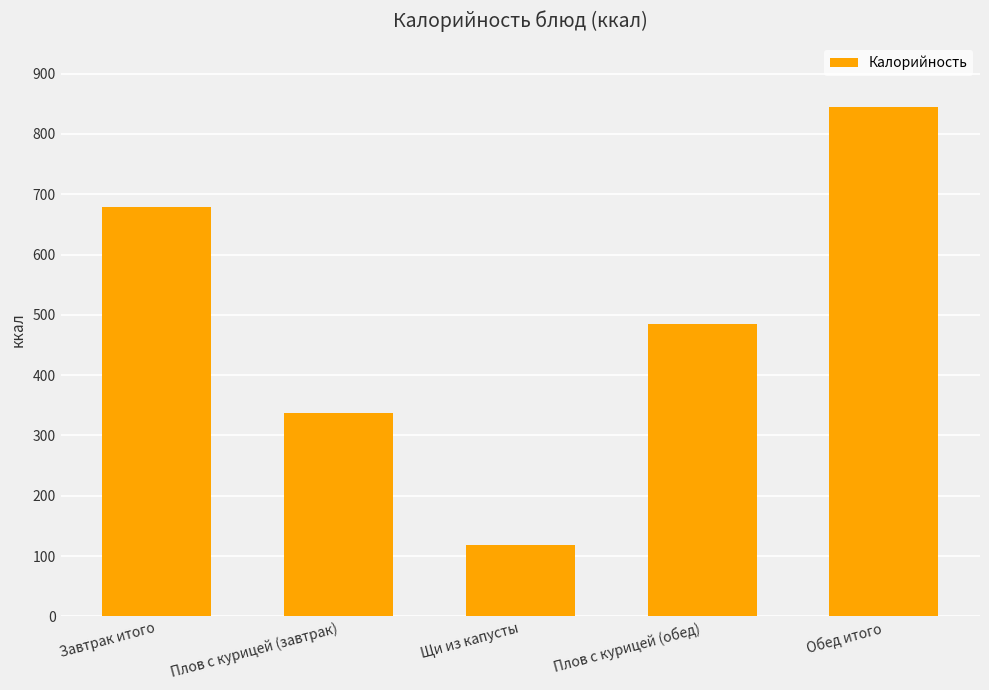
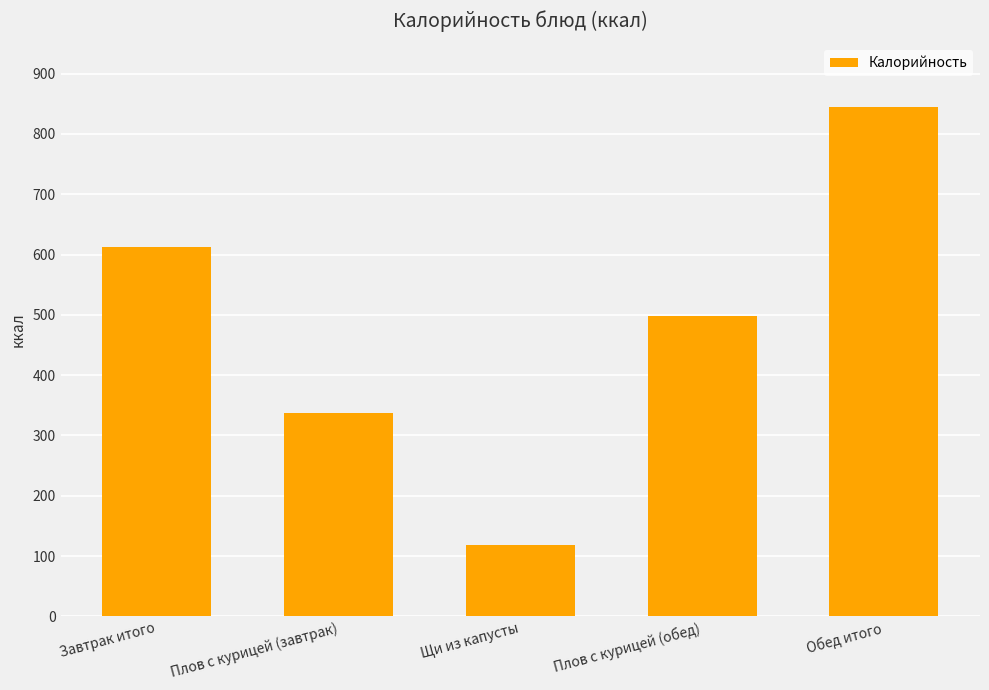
  {
-   "Завтрак итого": 680,
+   "Завтрак итого": 610,
    "Плов с курицей (завтрак)": 340,
    "Щи из капусты": 120,
-   "Плов с курицей (обед)": 480,
+   "Плов с курицей (обед)": 500,
    "Обед итого": 850
  }
